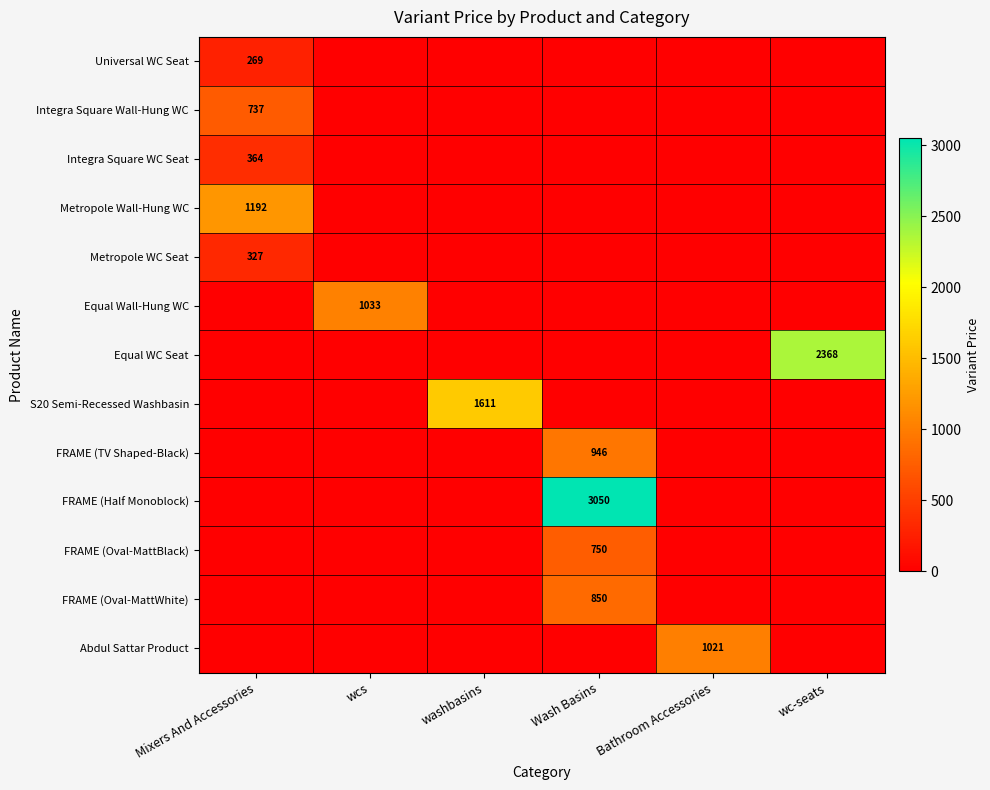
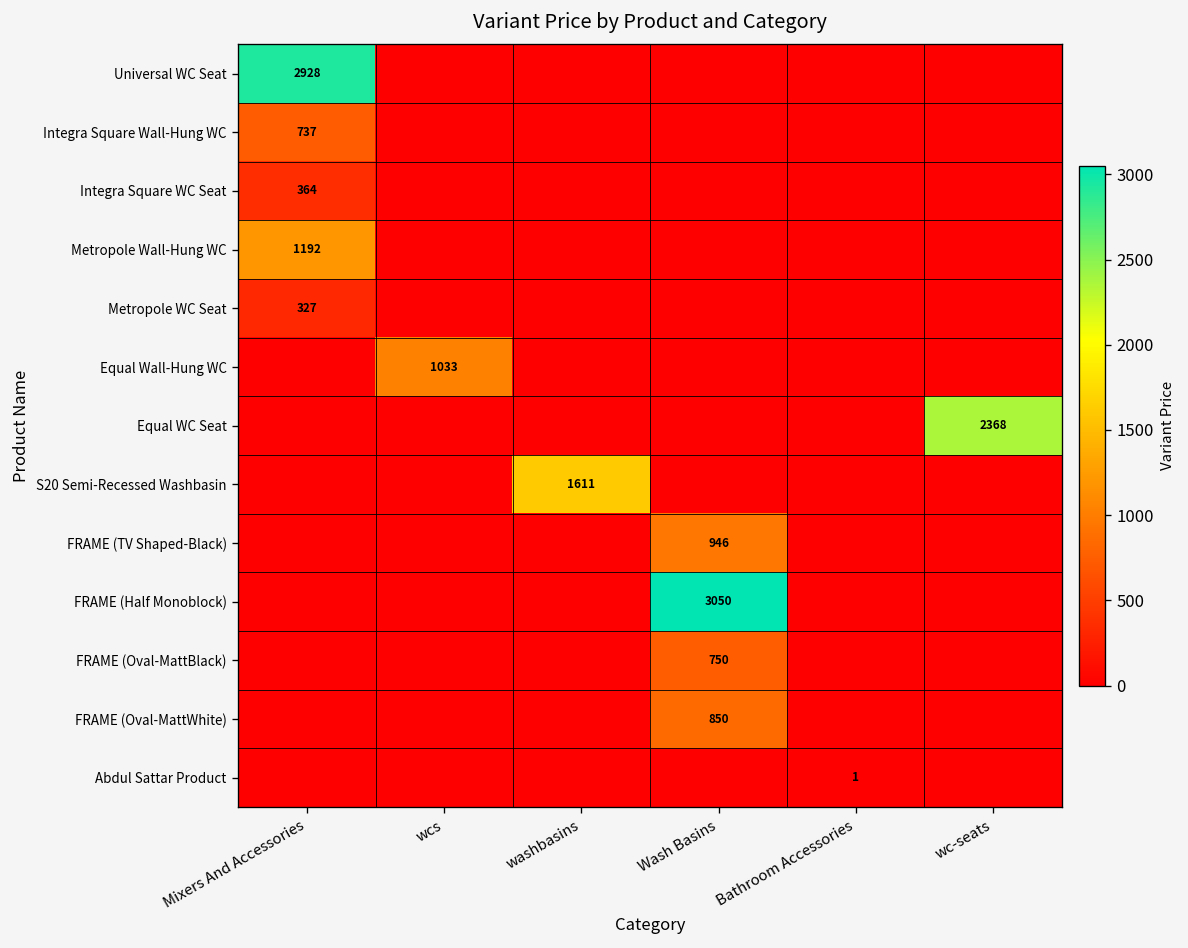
  {
    "Universal WC Seat": {
-     "Mixers And Accessories": 269
+     "Mixers And Accessories": 2928
    },
    "Integra Square Wall-Hung WC": {
      "Mixers And Accessories": 737
    },
    "Integra Square WC Seat": {
      "Mixers And Accessories": 364
    },
    "Metropole Wall-Hung WC": {
      "Mixers And Accessories": 1192
    },
    "Metropole WC Seat": {
      "Mixers And Accessories": 327
    },
    "Equal Wall-Hung WC": {
      "wcs": 1033
    },
    "Equal WC Seat": {
      "wc-seats": 2368
    },
    "S20 Semi-Recessed Washbasin": {
      "washbasins": 1611
    },
    "FRAME (TV Shaped-Black)": {
      "Wash Basins": 946
    },
    "FRAME (Half Monoblock)": {
      "Wash Basins": 3050
    },
    "FRAME (Oval-MattBlack)": {
      "Wash Basins": 750
    },
    "FRAME (Oval-MattWhite)": {
      "Wash Basins": 850
    },
    "Abdul Sattar Product": {
-     "Bathroom Accessories": 1021
+     "Bathroom Accessories": 1
    }
  }
